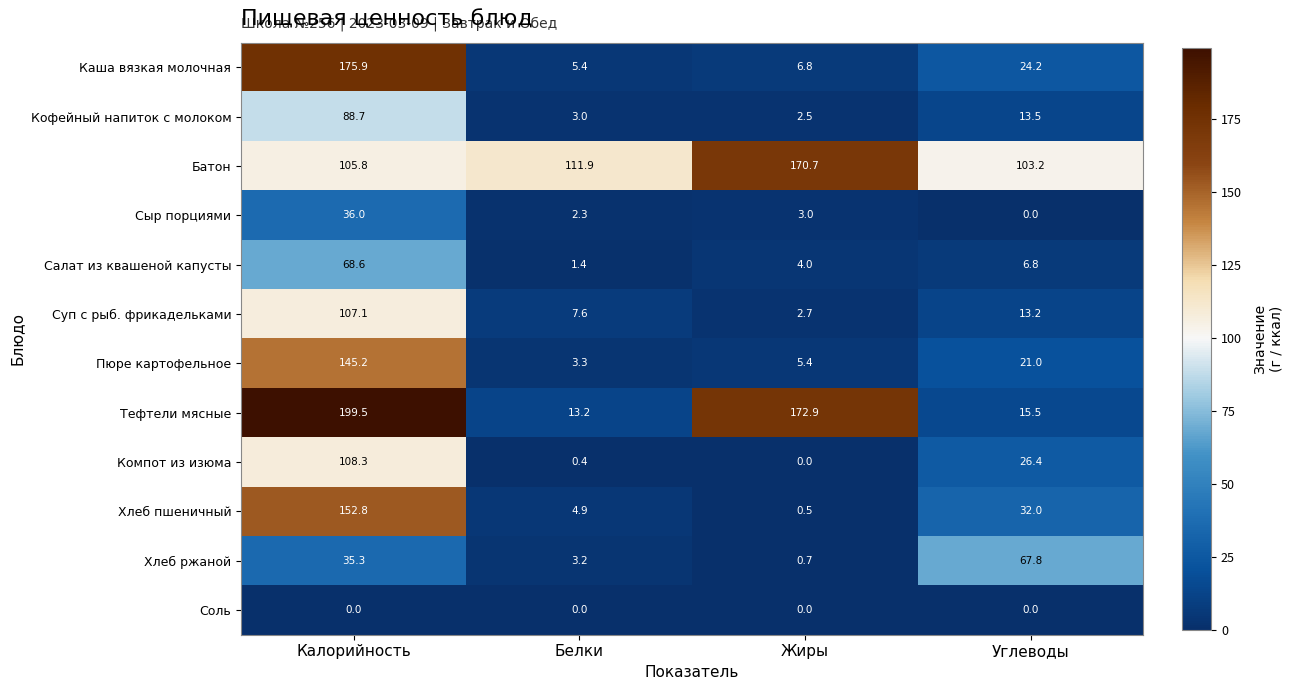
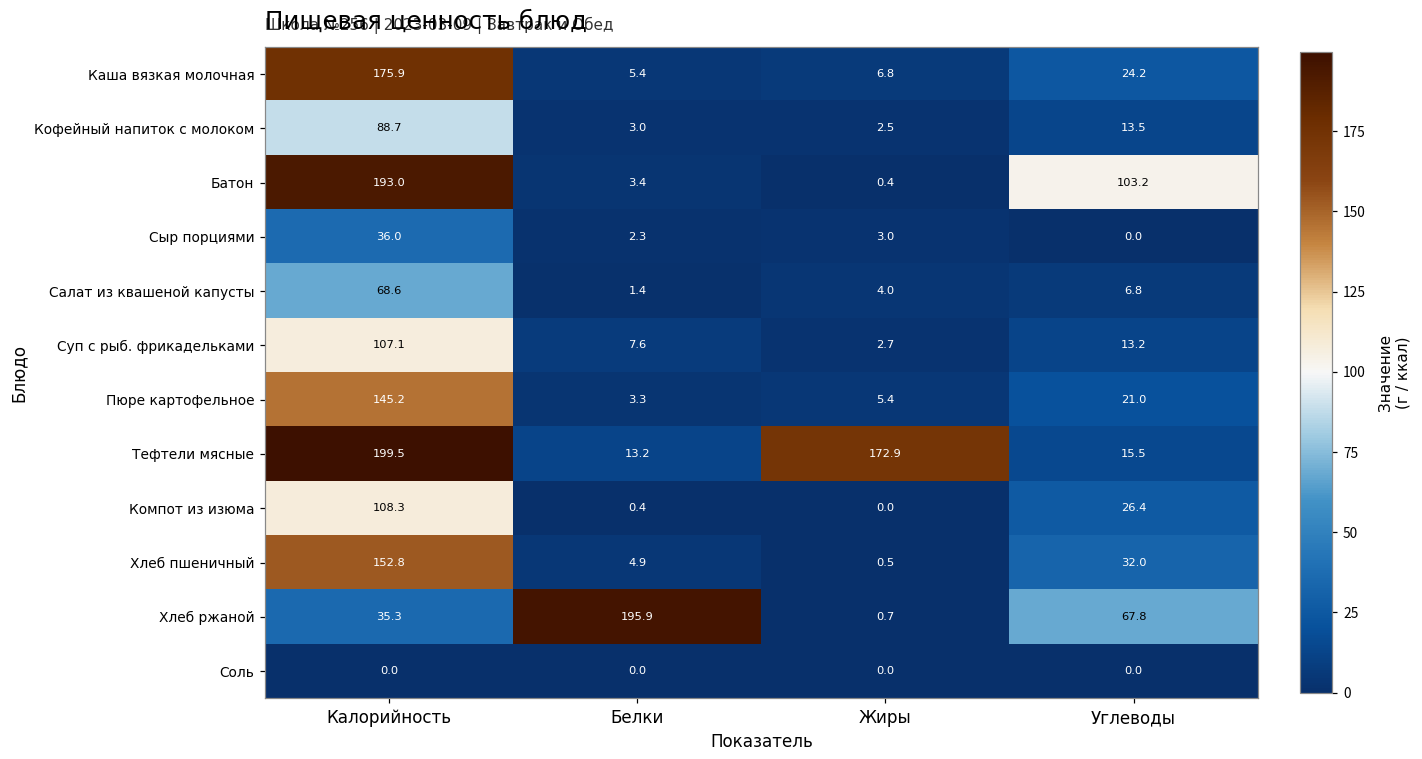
  {
    "Каша вязкая молочная": {
      "Калорийность": 175.9,
      "Белки": 5.4,
      "Жиры": 6.8,
      "Углеводы": 24.2
    },
    "Кофейный напиток с молоком": {
      "Калорийность": 88.7,
      "Белки": 3.0,
      "Жиры": 2.5,
      "Углеводы": 13.5
    },
    "Батон": {
-     "Калорийность": 105.8,
-     "Белки": 111.9,
-     "Жиры": 170.7,
+     "Калорийность": 193.0,
+     "Белки": 3.4,
+     "Жиры": 0.4,
      "Углеводы": 103.2
    },
    "Сыр порциями": {
      "Калорийность": 36.0,
      "Белки": 2.3,
      "Жиры": 3.0,
      "Углеводы": 0.0
    },
    "Салат из квашеной капусты": {
      "Калорийность": 68.6,
      "Белки": 1.4,
      "Жиры": 4.0,
      "Углеводы": 6.8
    },
    "Суп с рыб. фрикадельками": {
      "Калорийность": 107.1,
      "Белки": 7.6,
      "Жиры": 2.7,
      "Углеводы": 13.2
    },
    "Пюре картофельное": {
      "Калорийность": 145.2,
      "Белки": 3.3,
      "Жиры": 5.4,
      "Углеводы": 21.0
    },
    "Тефтели мясные": {
      "Калорийность": 199.5,
      "Белки": 13.2,
      "Жиры": 172.9,
      "Углеводы": 15.5
    },
    "Компот из изюма": {
      "Калорийность": 108.3,
      "Белки": 0.4,
      "Жиры": 0.0,
      "Углеводы": 26.4
    },
    "Хлеб пшеничный": {
      "Калорийность": 152.8,
      "Белки": 4.9,
      "Жиры": 0.5,
      "Углеводы": 32.0
    },
    "Хлеб ржаной": {
      "Калорийность": 35.3,
-     "Белки": 3.2,
+     "Белки": 195.9,
      "Жиры": 0.7,
      "Углеводы": 67.8
    },
    "Соль": {
      "Калорийность": 0.0,
      "Белки": 0.0,
      "Жиры": 0.0,
      "Углеводы": 0.0
    }
  }
